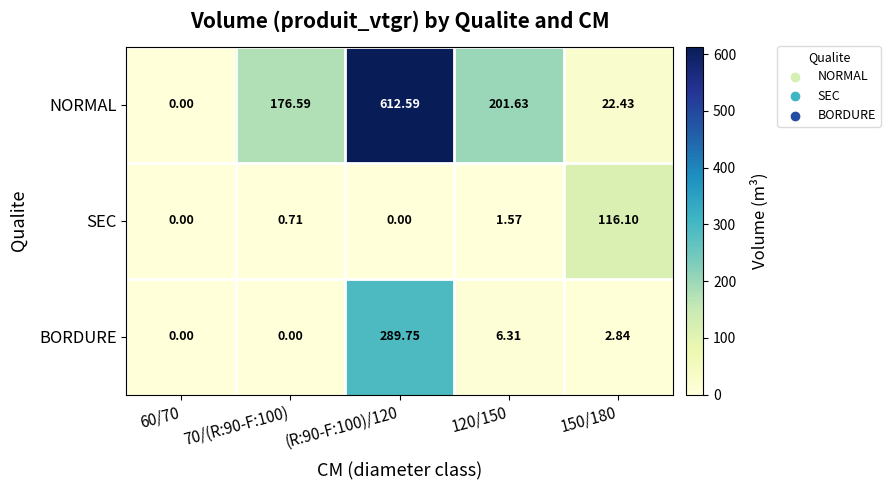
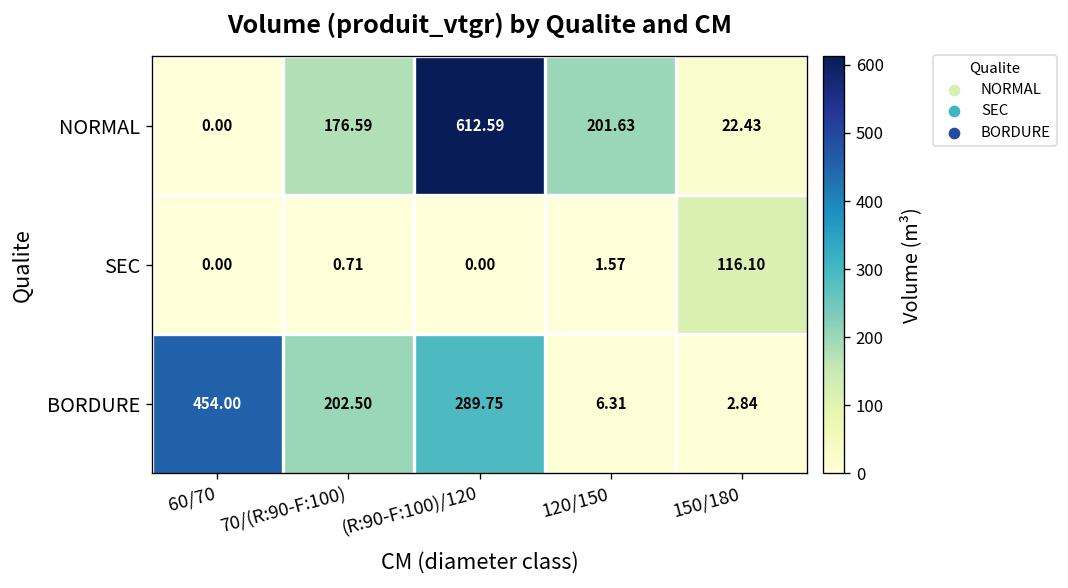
  {
    "NORMAL": {
      "60/70": 0.00,
      "70/(R:90-F:100)": 176.59,
      "(R:90-F:100)/120": 612.59,
      "120/150": 201.63,
      "150/180": 22.43
    },
    "SEC": {
      "60/70": 0.00,
      "70/(R:90-F:100)": 0.71,
      "(R:90-F:100)/120": 0.00,
      "120/150": 1.57,
      "150/180": 116.10
    },
    "BORDURE": {
-     "60/70": 0.00,
-     "70/(R:90-F:100)": 0.00,
+     "60/70": 454.00,
+     "70/(R:90-F:100)": 202.50,
      "(R:90-F:100)/120": 289.75,
      "120/150": 6.31,
      "150/180": 2.84
    }
  }
